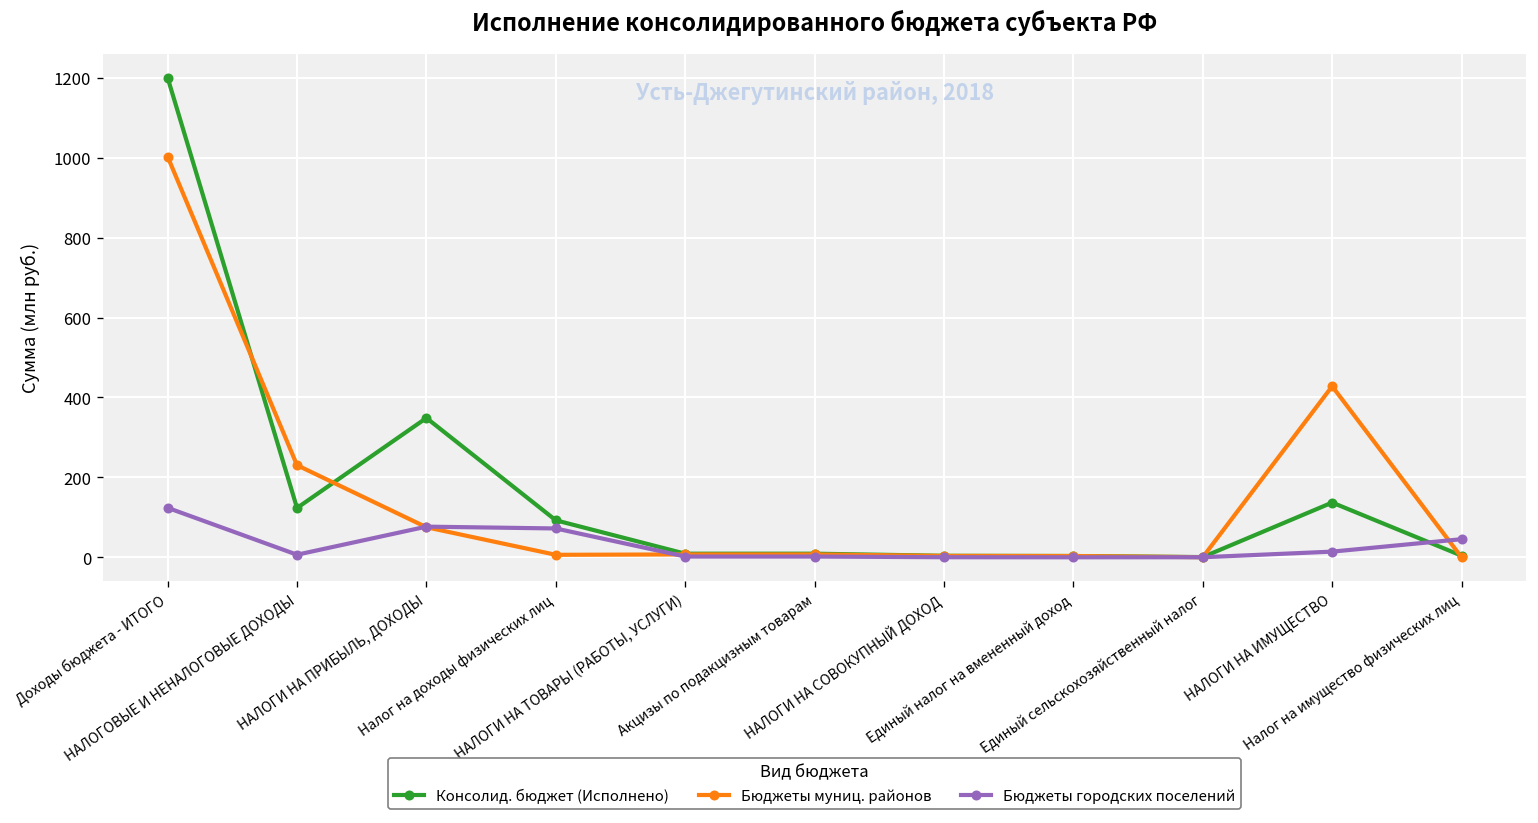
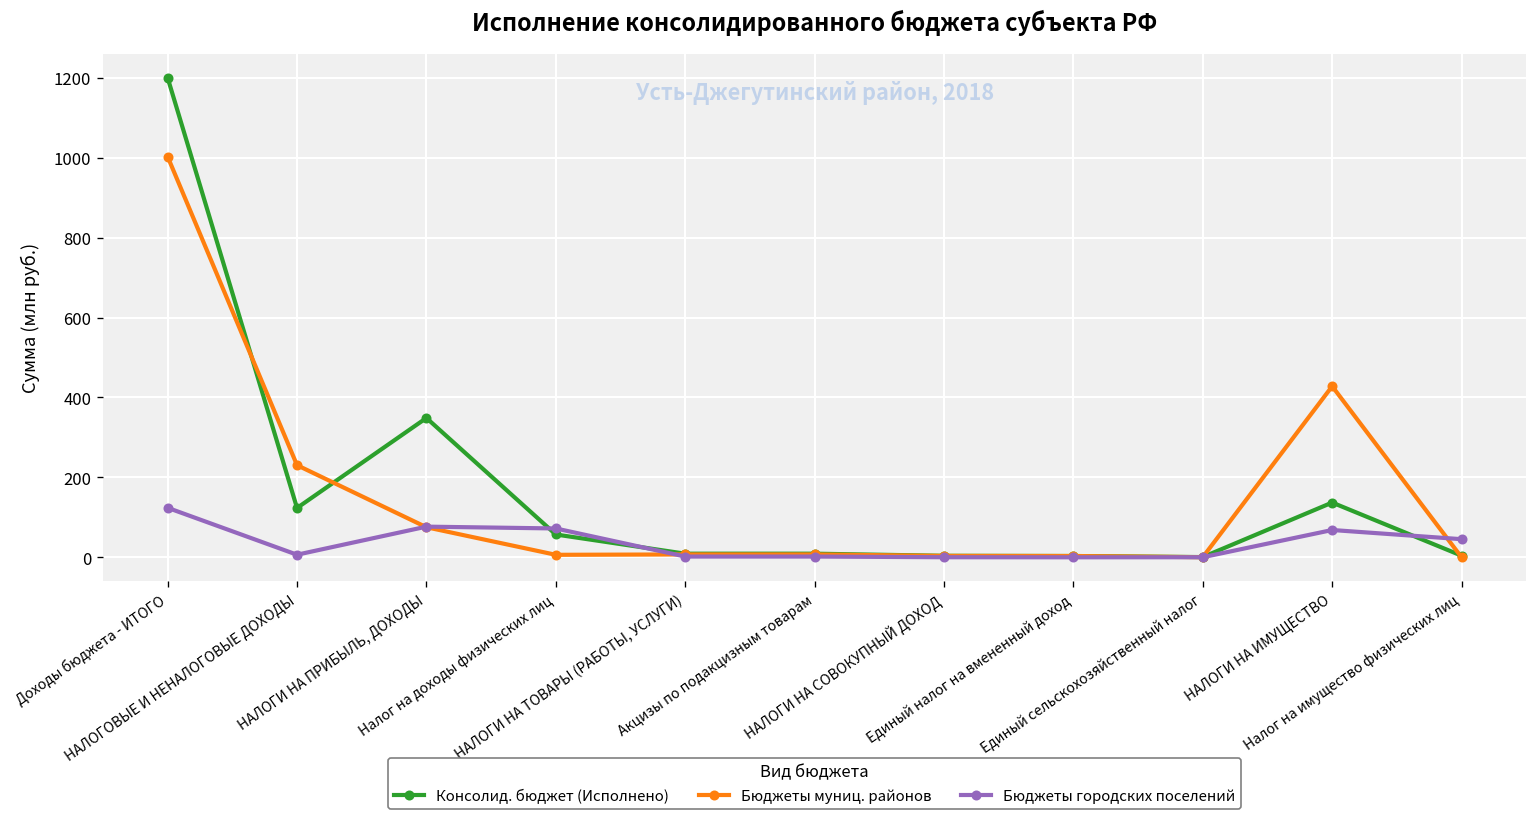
  {
    "Консолид. бюджет (Исполнено)": {
      "Доходы бюджета - ИТОГО": 1200,
      "НАЛОГОВЫЕ И НЕНАЛОГОВЫЕ ДОХОДЫ": 120,
      "НАЛОГИ НА ПРИБЫЛЬ, ДОХОДЫ": 350,
-     "Налог на доходы физических лиц": 90,
+     "Налог на доходы физических лиц": 60,
      "НАЛОГИ НА ИМУЩЕСТВО": 140
    },
    "Бюджеты муниц. районов": {
      "Доходы бюджета - ИТОГО": 1000,
      "НАЛОГОВЫЕ И НЕНАЛОГОВЫЕ ДОХОДЫ": 230,
      "Налог на доходы физических лиц": 10,
      "НАЛОГИ НА ИМУЩЕСТВО": 430
    },
    "Бюджеты городских поселений": {
      "Доходы бюджета - ИТОГО": 120,
      "НАЛОГОВЫЕ И НЕНАЛОГОВЫЕ ДОХОДЫ": 10,
      "Налог на доходы физических лиц": 70,
-     "НАЛОГИ НА ИМУЩЕСТВО": 10,
+     "НАЛОГИ НА ИМУЩЕСТВО": 70,
      "Налог на имущество физических лиц": 50
    }
  }
